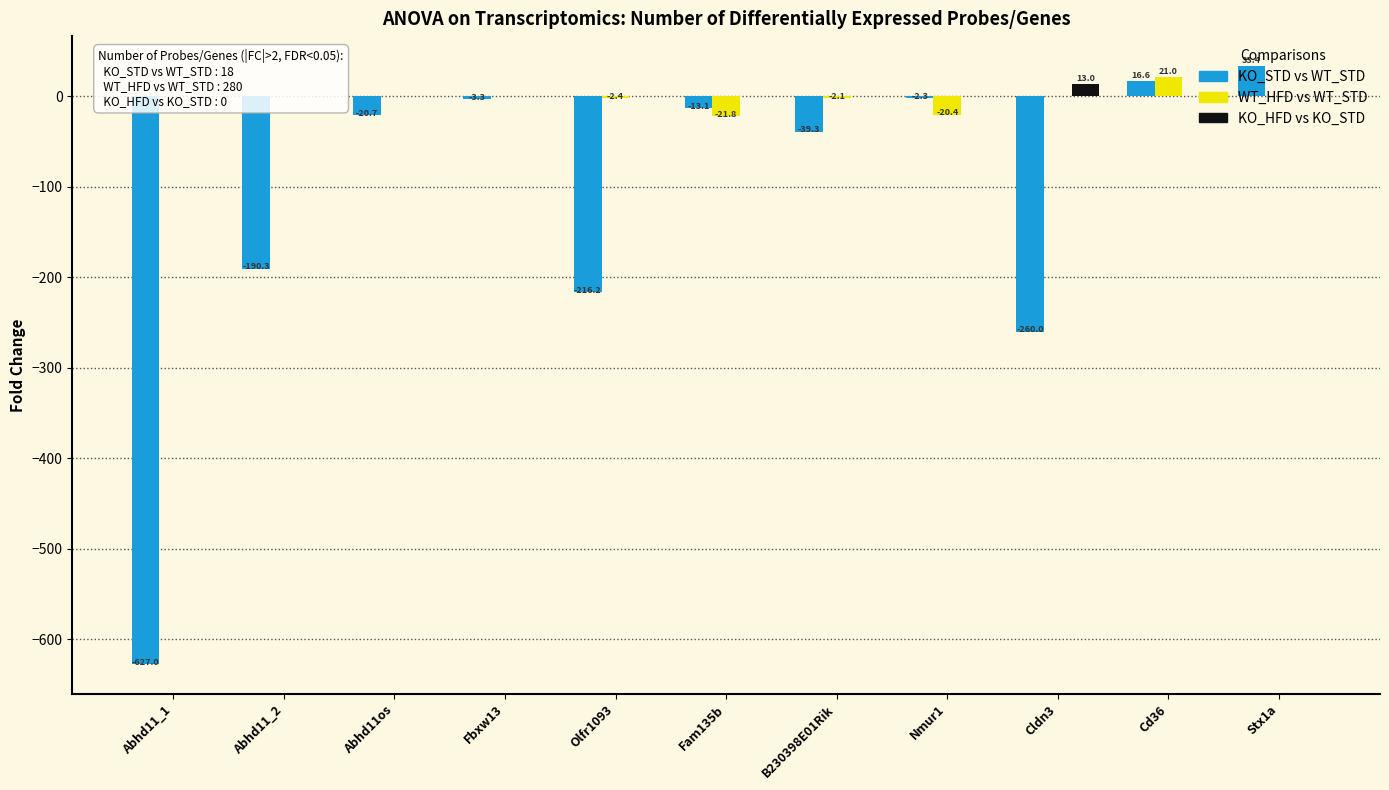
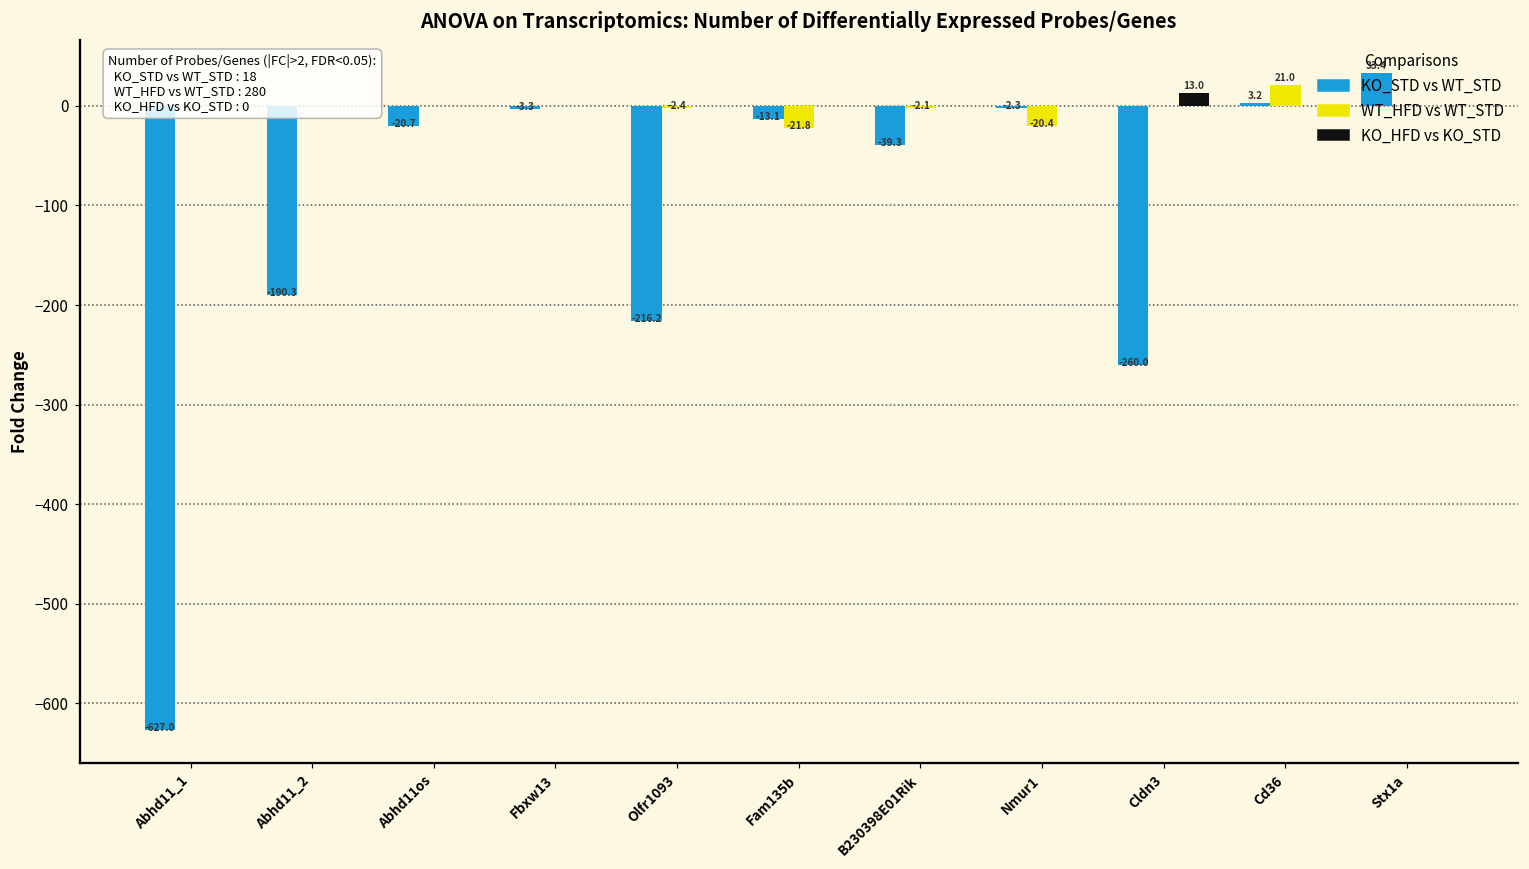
  {
    "KO_STD vs WT_STD": {
      "Abhd11_1": -627.0,
      "Abhd11_2": -190.3,
      "Abhd11os": -20.7,
      "Fbxw13": -3.3,
      "Olfr1093": -216.2,
      "Fam135b": -13.1,
      "B230398E01Rik": -39.3,
      "Nmur1": -2.3,
      "Cldn3": -260.0,
-     "Cd36": 16.6,
+     "Cd36": 3.2,
      "Stx1a": 33.4
    },
    "WT_HFD vs WT_STD": {
      "Olfr1093": -2.4,
      "Fam135b": -21.8,
      "B230398E01Rik": -2.1,
      "Nmur1": -20.4,
      "Cd36": 21.0
    },
    "KO_HFD vs KO_STD": {
      "Cldn3": 13.0
    }
  }
